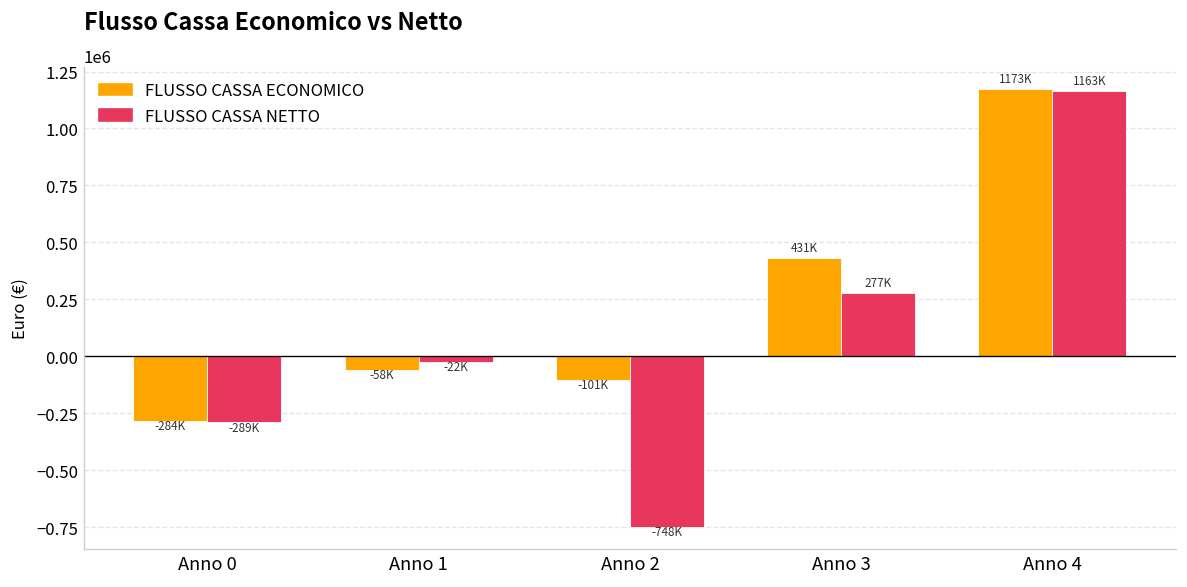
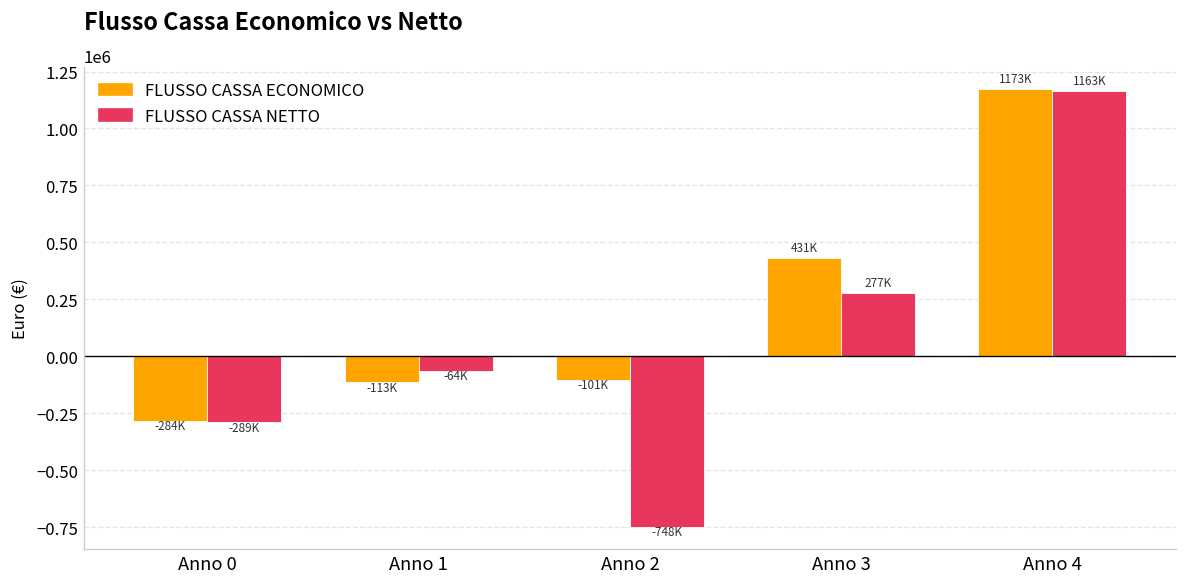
  {
    "FLUSSO CASSA ECONOMICO": {
      "Anno 0": "-284K",
-     "Anno 1": "-58K",
+     "Anno 1": "-113K",
      "Anno 2": "-101K",
      "Anno 3": "431K",
      "Anno 4": "1173K"
    },
    "FLUSSO CASSA NETTO": {
      "Anno 0": "-289K",
-     "Anno 1": "-22K",
+     "Anno 1": "-64K",
      "Anno 2": "-748K",
      "Anno 3": "277K",
      "Anno 4": "1163K"
    }
  }
